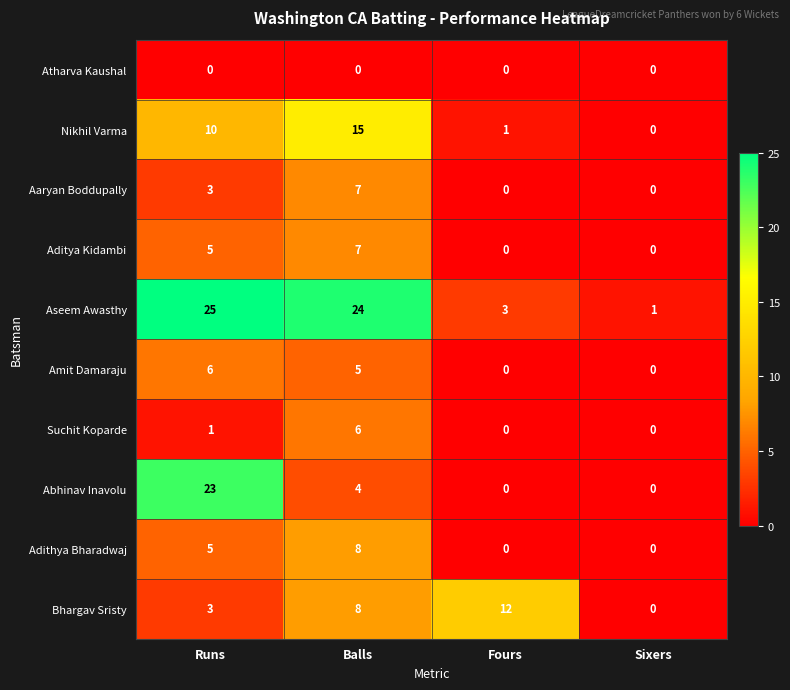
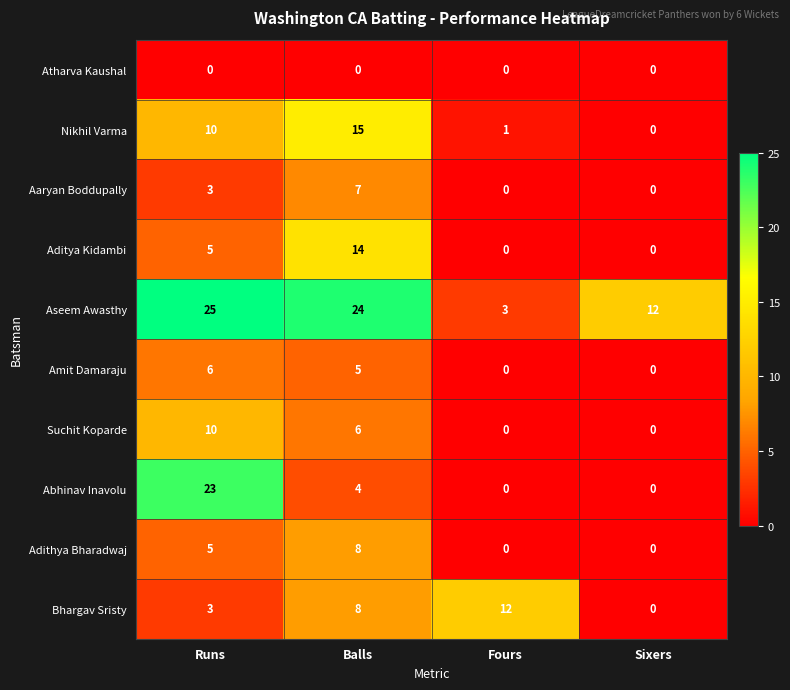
  {
    "Atharva Kaushal": {
      "Runs": 0,
      "Balls": 0,
      "Fours": 0,
      "Sixers": 0
    },
    "Nikhil Varma": {
      "Runs": 10,
      "Balls": 15,
      "Fours": 1,
      "Sixers": 0
    },
    "Aaryan Boddupally": {
      "Runs": 3,
      "Balls": 7,
      "Fours": 0,
      "Sixers": 0
    },
    "Aditya Kidambi": {
      "Runs": 5,
-     "Balls": 7,
+     "Balls": 14,
      "Fours": 0,
      "Sixers": 0
    },
    "Aseem Awasthy": {
      "Runs": 25,
      "Balls": 24,
      "Fours": 3,
-     "Sixers": 1
+     "Sixers": 12
    },
    "Amit Damaraju": {
      "Runs": 6,
      "Balls": 5,
      "Fours": 0,
      "Sixers": 0
    },
    "Suchit Koparde": {
-     "Runs": 1,
+     "Runs": 10,
      "Balls": 6,
      "Fours": 0,
      "Sixers": 0
    },
    "Abhinav Inavolu": {
      "Runs": 23,
      "Balls": 4,
      "Fours": 0,
      "Sixers": 0
    },
    "Adithya Bharadwaj": {
      "Runs": 5,
      "Balls": 8,
      "Fours": 0,
      "Sixers": 0
    },
    "Bhargav Sristy": {
      "Runs": 3,
      "Balls": 8,
      "Fours": 12,
      "Sixers": 0
    }
  }
